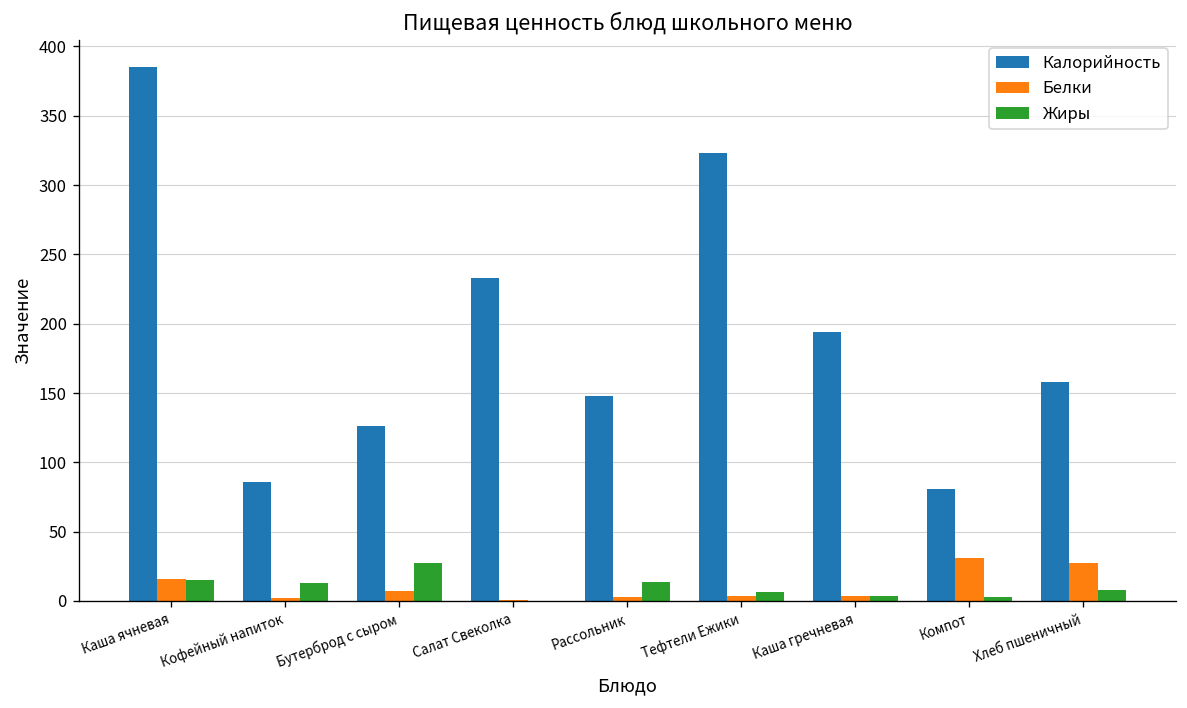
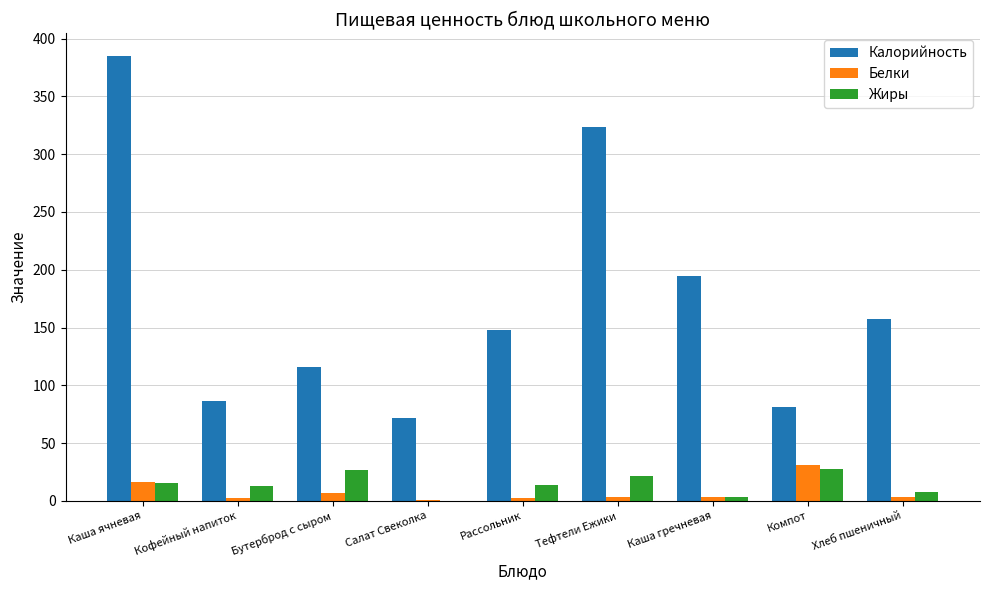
  {
    "Калорийность": {
      "Каша ячневая": 385,
      "Кофейный напиток": 86,
-     "Бутерброд с сыром": 126,
-     "Салат Свеколка": 233,
+     "Бутерброд с сыром": 116,
+     "Салат Свеколка": 71,
      "Рассольник": 148,
      "Тефтели Ежики": 323,
      "Каша гречневая": 194,
      "Компот": 81,
      "Хлеб пшеничный": 158
    },
    "Белки": {
      "Каша ячневая": 16,
      "Бутерброд с сыром": 7,
      "Рассольник": 3,
      "Тефтели Ежики": 3,
      "Каша гречневая": 3,
      "Компот": 31,
-     "Хлеб пшеничный": 27
+     "Хлеб пшеничный": 3
    },
    "Жиры": {
      "Каша ячневая": 15,
      "Кофейный напиток": 13,
      "Бутерброд с сыром": 27,
      "Рассольник": 13,
-     "Тефтели Ежики": 7,
+     "Тефтели Ежики": 21,
      "Каша гречневая": 3,
-     "Компот": 3,
+     "Компот": 27,
      "Хлеб пшеничный": 8
    }
  }
